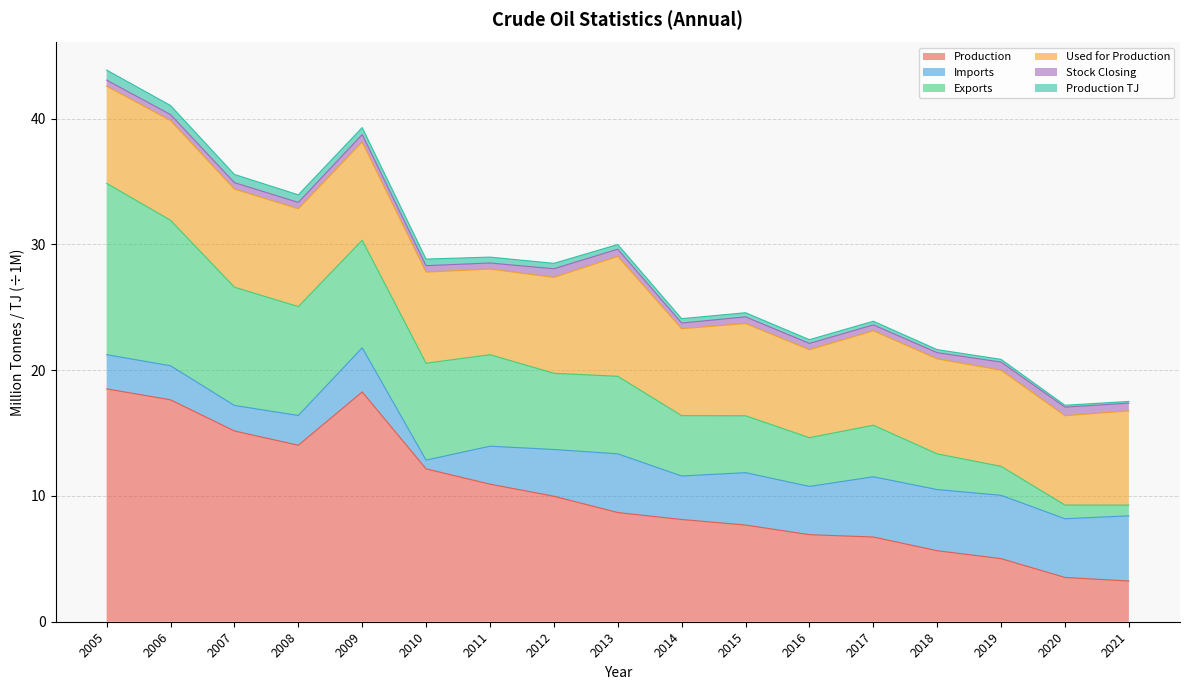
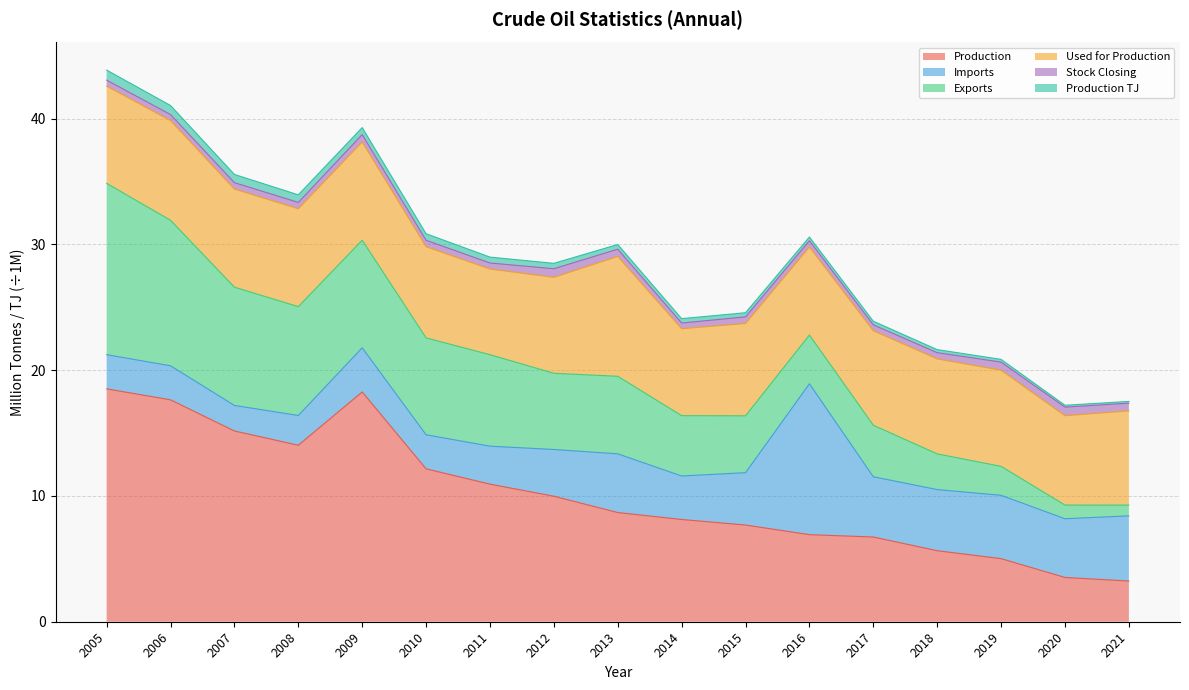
  {
    "Production": {
      "2005": 18.5,
      "2006": 17.6,
      "2007": 15.2,
      "2008": 14.0,
      "2009": 18.3,
      "2010": 12.2,
      "2011": 10.9,
      "2012": 10.0,
      "2013": 8.7,
      "2014": 8.1,
      "2015": 7.7,
      "2016": 6.9,
      "2017": 6.7,
      "2018": 5.6,
      "2019": 5.0,
      "2020": 3.5,
      "2021": 3.2
    },
    "Imports": {
      "2005": 2.7,
      "2006": 2.7,
      "2007": 2.0,
      "2008": 2.4,
      "2009": 3.5,
-     "2010": 0.7,
+     "2010": 2.7,
      "2011": 3.0,
      "2012": 3.7,
      "2013": 4.7,
      "2014": 3.5,
      "2015": 4.2,
-     "2016": 3.8,
+     "2016": 12.0,
      "2017": 4.8,
      "2018": 4.9,
      "2019": 5.0,
      "2020": 4.7,
      "2021": 5.2
    },
    "Used for Production": {
      "2005": 7.7,
      "2006": 7.9,
      "2007": 7.8,
      "2008": 7.8,
      "2009": 7.8,
      "2010": 7.2,
      "2011": 6.8,
      "2012": 7.6,
      "2013": 9.5,
      "2014": 6.9,
      "2015": 7.3,
      "2016": 7.0,
      "2017": 7.5,
      "2018": 7.6,
      "2019": 7.6,
      "2020": 7.1,
      "2021": 7.5
    },
    "Stock Closing": {
      "2005": 0.5,
      "2006": 0.5,
      "2007": 0.5,
      "2008": 0.5,
      "2009": 0.6,
      "2010": 0.5,
      "2011": 0.5,
      "2012": 0.7,
      "2013": 0.6,
      "2014": 0.5,
      "2015": 0.5,
      "2016": 0.5,
      "2017": 0.5,
      "2018": 0.5,
      "2019": 0.6
    }
  }
